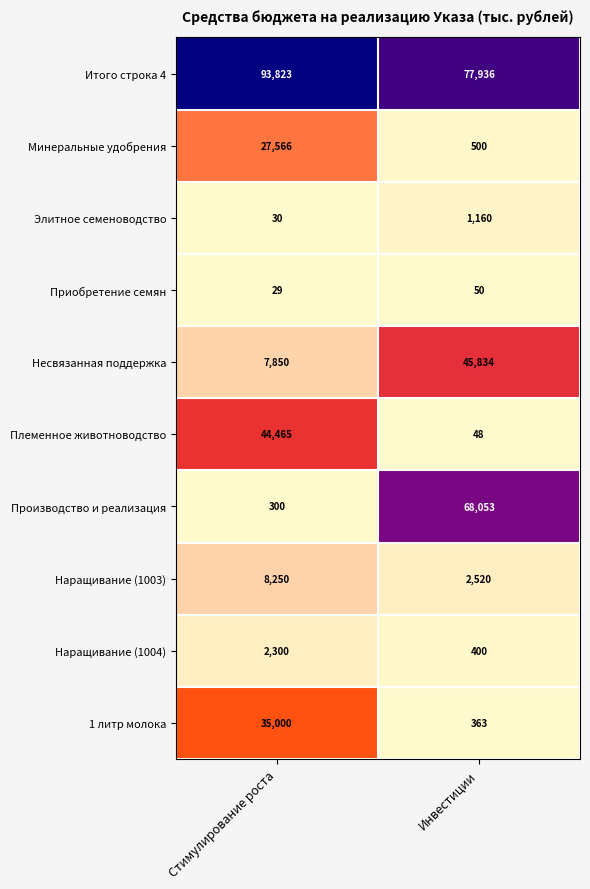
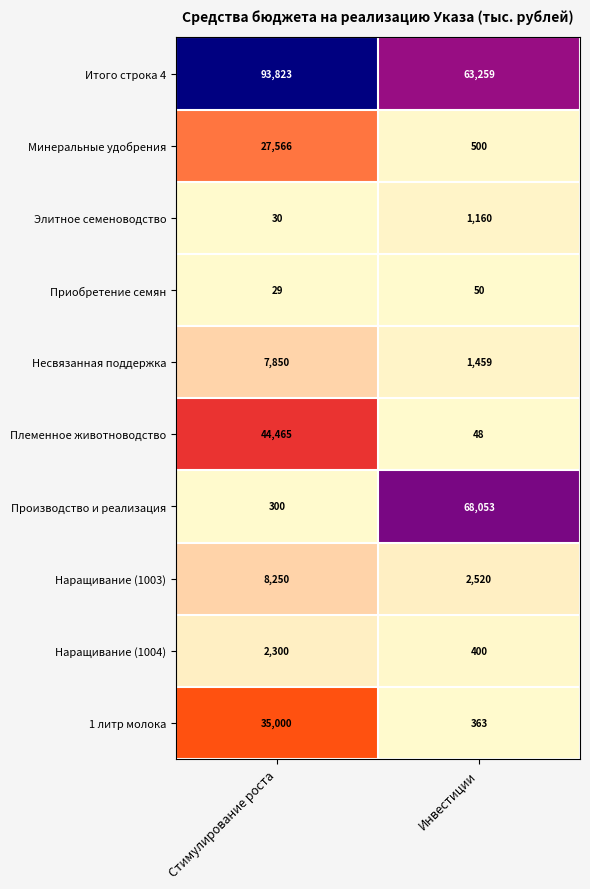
  {
    "Итого строка 4": {
      "Стимулирование роста": "93,823",
-     "Инвестиции": "77,936"
+     "Инвестиции": "63,259"
    },
    "Минеральные удобрения": {
      "Стимулирование роста": "27,566",
      "Инвестиции": "500"
    },
    "Элитное семеноводство": {
      "Стимулирование роста": "30",
      "Инвестиции": "1,160"
    },
    "Приобретение семян": {
      "Стимулирование роста": "29",
      "Инвестиции": "50"
    },
    "Несвязанная поддержка": {
      "Стимулирование роста": "7,850",
-     "Инвестиции": "45,834"
+     "Инвестиции": "1,459"
    },
    "Племенное животноводство": {
      "Стимулирование роста": "44,465",
      "Инвестиции": "48"
    },
    "Производство и реализация": {
      "Стимулирование роста": "300",
      "Инвестиции": "68,053"
    },
    "Наращивание (1003)": {
      "Стимулирование роста": "8,250",
      "Инвестиции": "2,520"
    },
    "Наращивание (1004)": {
      "Стимулирование роста": "2,300",
      "Инвестиции": "400"
    },
    "1 литр молока": {
      "Стимулирование роста": "35,000",
      "Инвестиции": "363"
    }
  }
